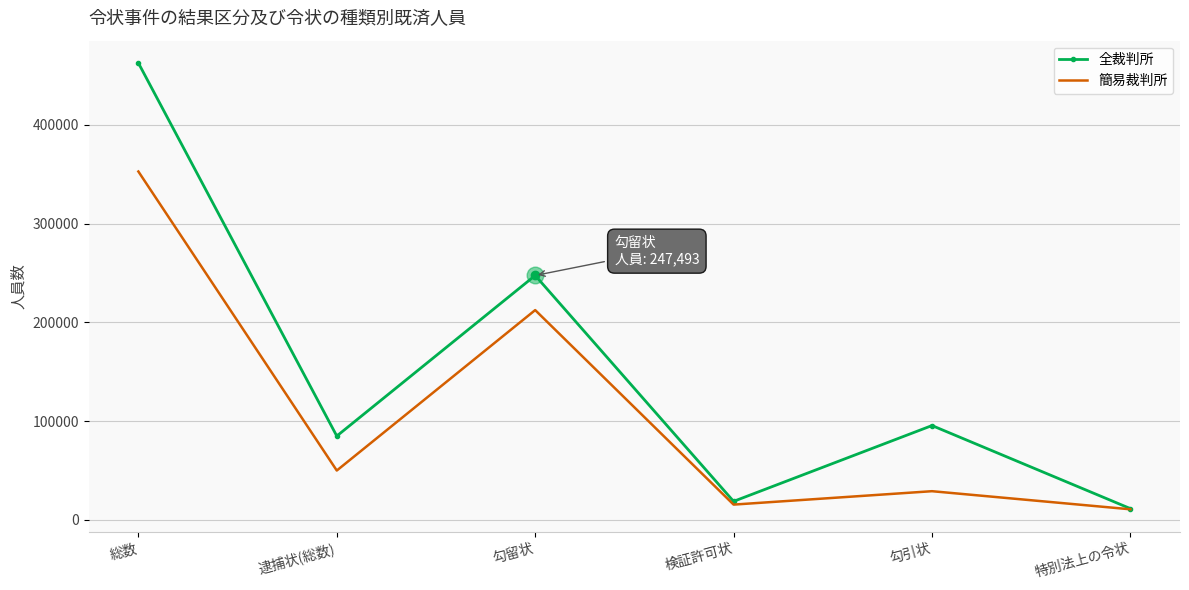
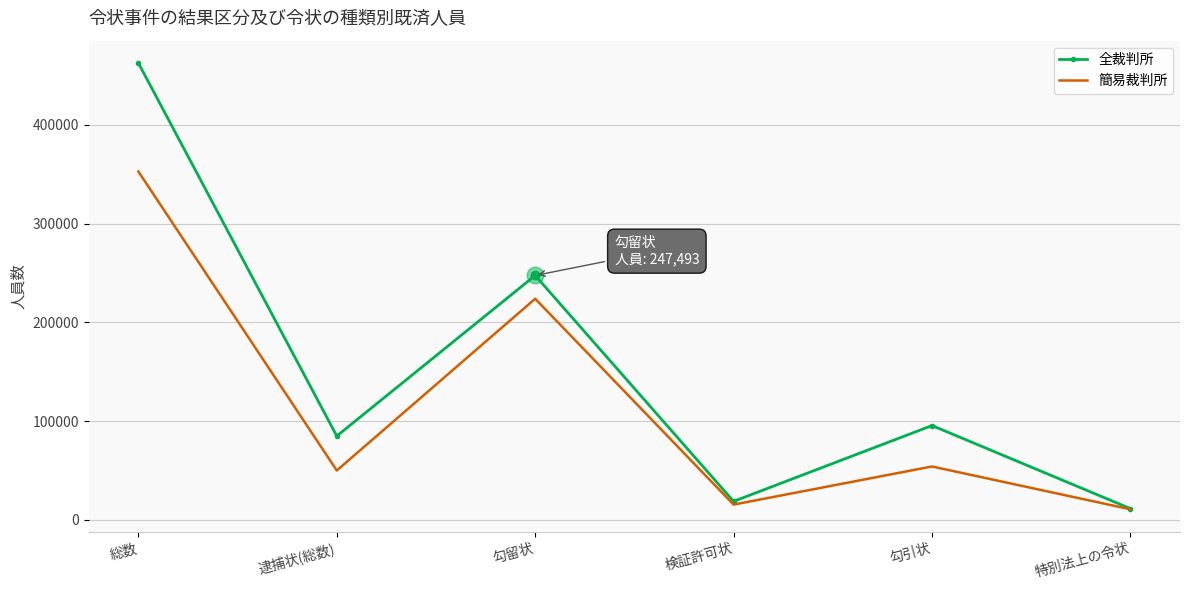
  {
    "簡易裁判所": {
      "総数": 350000,
      "逮捕状(総数)": 50000,
-     "勾留状": 210000,
+     "勾留状": 220000,
      "検証許可状": 20000,
-     "勾引状": 30000
+     "勾引状": 50000
    }
  }
